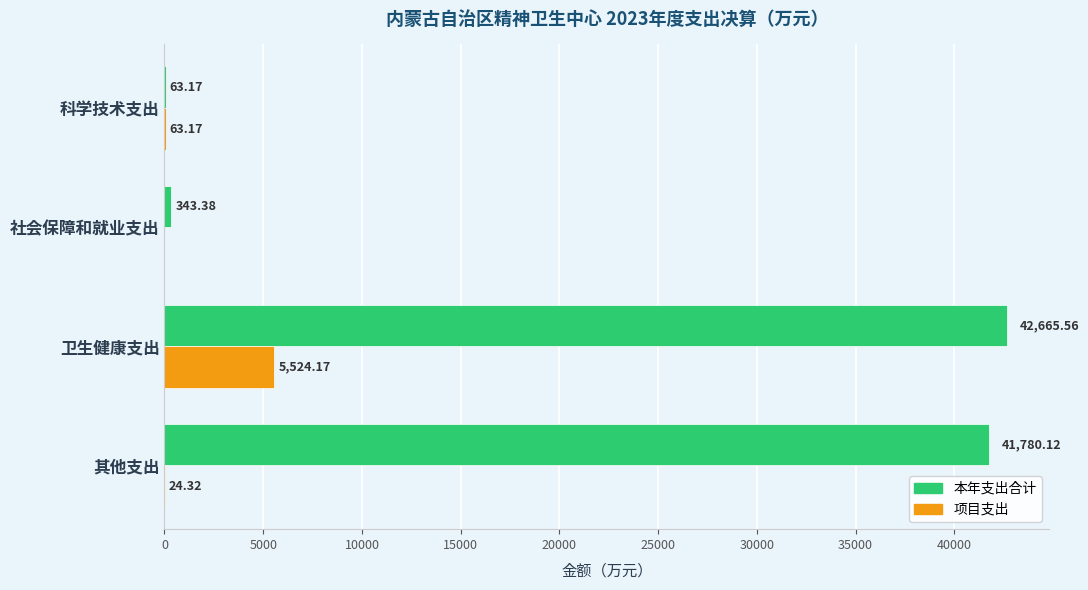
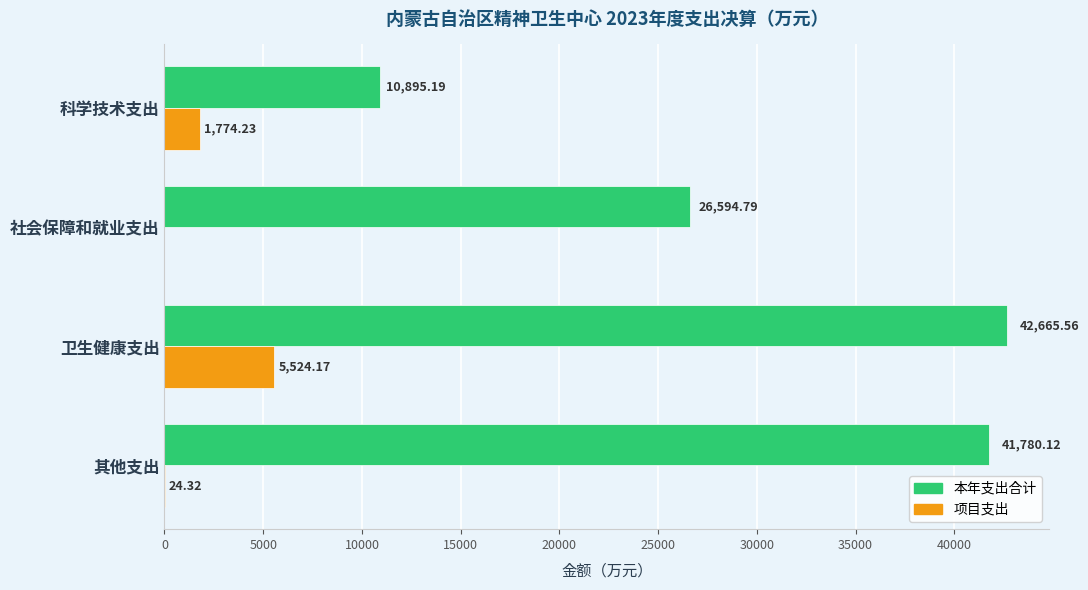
  {
    "本年支出合计": {
-     "科学技术支出": "63.17",
-     "社会保障和就业支出": "343.38",
+     "科学技术支出": "10,895.19",
+     "社会保障和就业支出": "26,594.79",
      "卫生健康支出": "42,665.56",
      "其他支出": "41,780.12"
    },
    "项目支出": {
-     "科学技术支出": "63.17",
+     "科学技术支出": "1,774.23",
      "卫生健康支出": "5,524.17",
      "其他支出": "24.32"
    }
  }
